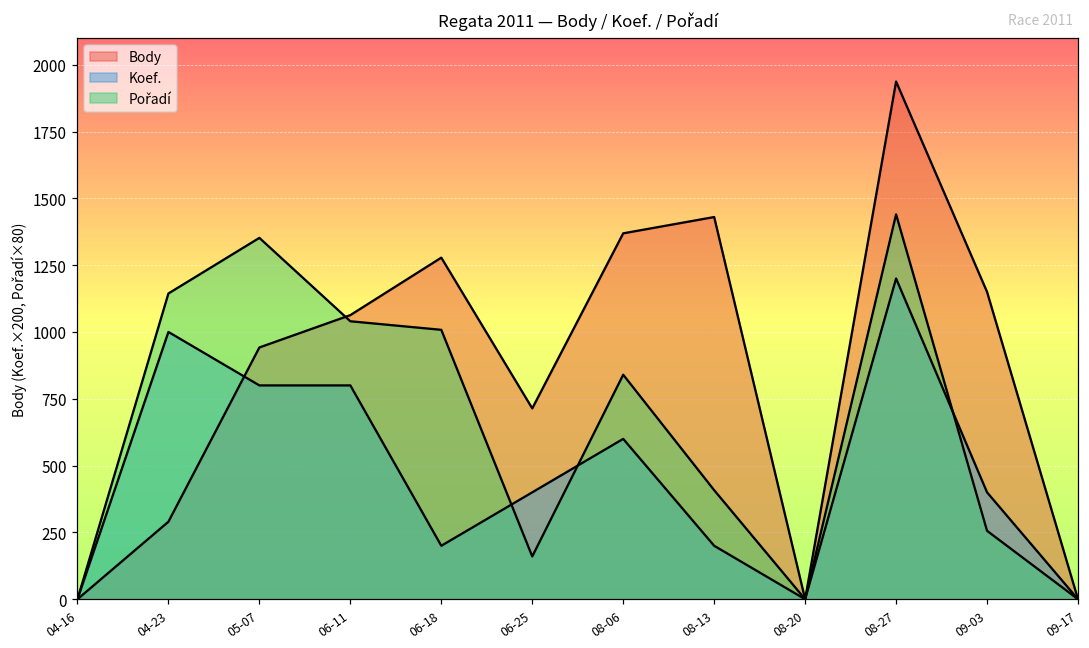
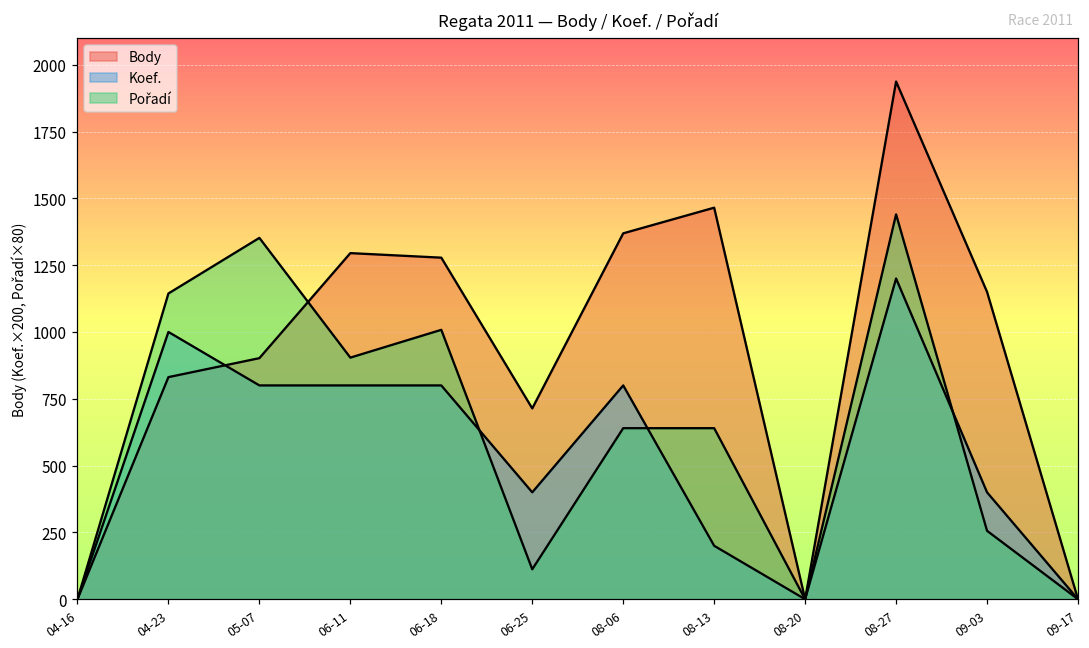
  {
    "Body": {
-     "04-23": 290,
-     "05-07": 940,
-     "06-11": 1060,
+     "04-23": 830,
+     "05-07": 900,
+     "06-11": 1300,
      "06-18": 1280,
      "06-25": 710,
      "08-06": 1370,
-     "08-13": 1430,
+     "08-13": 1470,
      "08-27": 1940,
      "09-03": 1150
    },
    "Koef.": {
      "04-23": 1000,
      "05-07": 800,
      "06-11": 800,
-     "06-18": 200,
+     "06-18": 800,
      "06-25": 400,
-     "08-06": 600,
+     "08-06": 800,
      "08-13": 200,
      "08-27": 1200,
      "09-03": 400
    },
    "Pořadí": {
      "04-23": 1140,
      "05-07": 1350,
-     "06-11": 1040,
+     "06-11": 900,
      "06-18": 1010,
-     "06-25": 160,
-     "08-06": 840,
-     "08-13": 410,
+     "06-25": 110,
+     "08-06": 640,
+     "08-13": 640,
      "08-27": 1440,
      "09-03": 260
    }
  }
